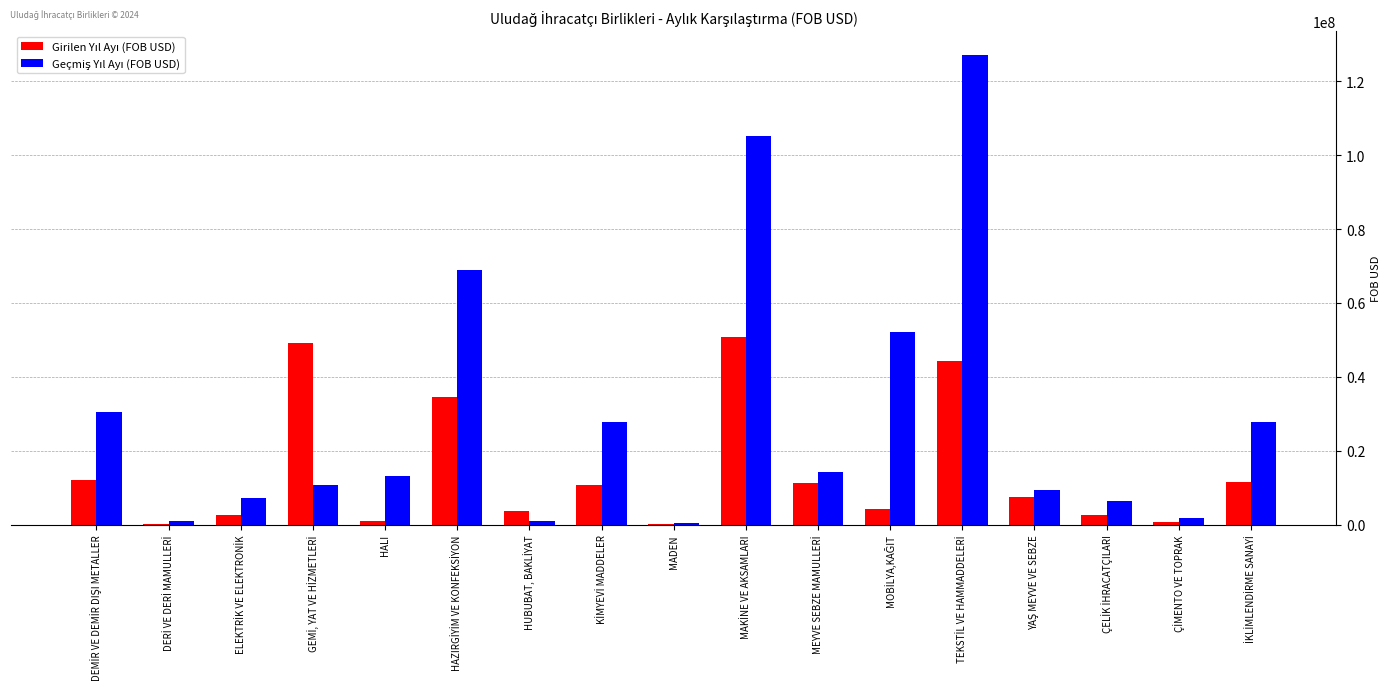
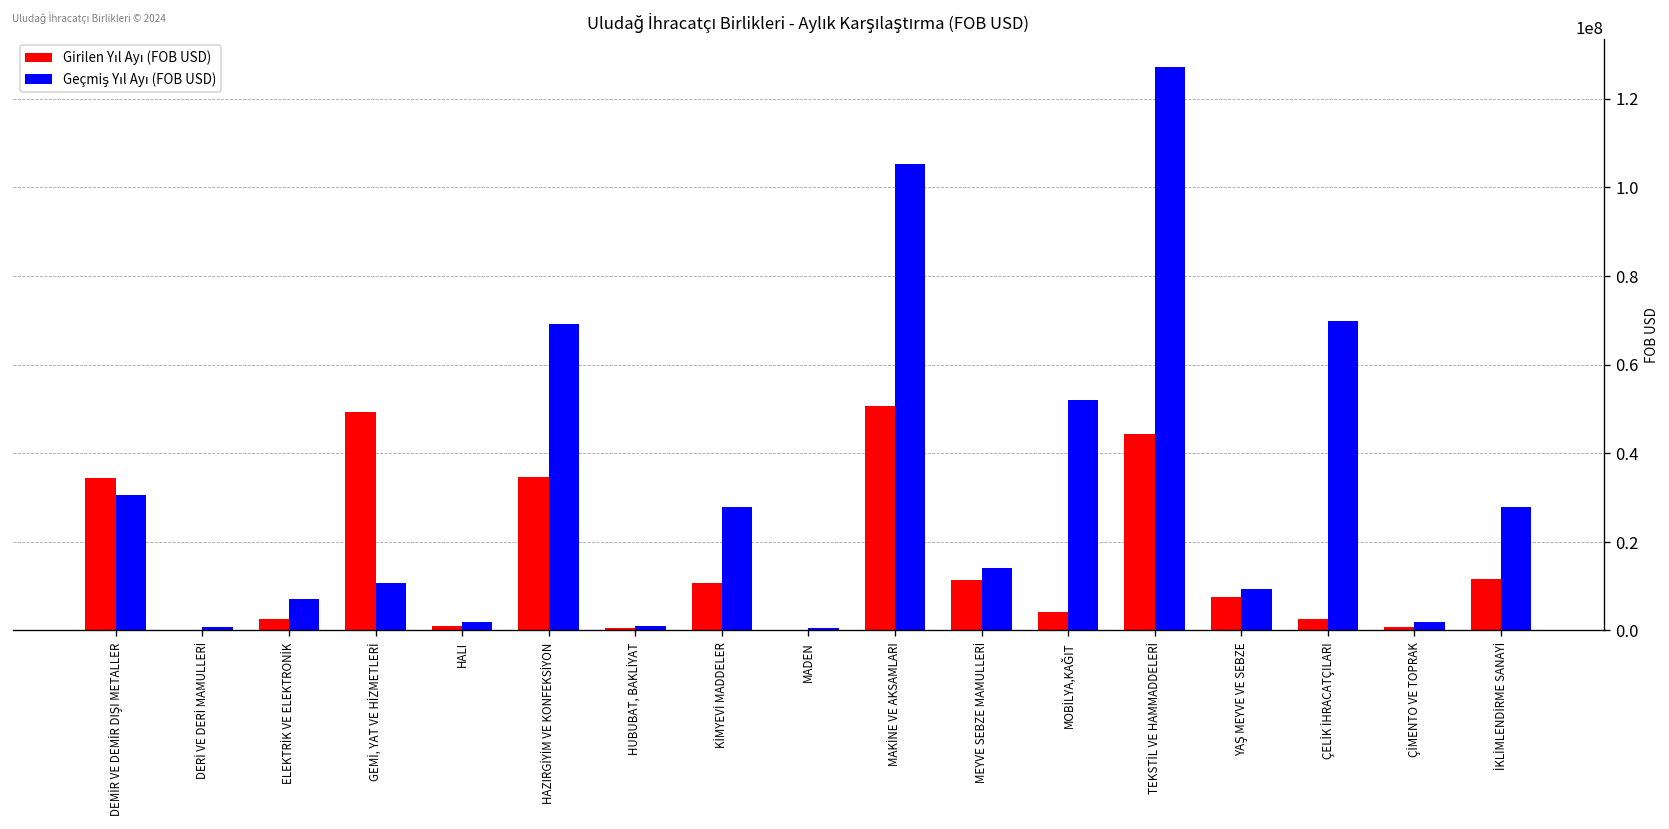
  {
    "Girilen Yıl Ayı (FOB USD)": {
-     "DEMİR VE DEMİR DIŞI METALLER": 12000000,
+     "DEMİR VE DEMİR DIŞI METALLER": 34000000,
      "ELEKTRİK VE ELEKTRONİK": 3000000,
      "GEMİ, YAT VE HİZMETLERİ": 49000000,
      "HALI": 1000000,
      "HAZIRGİYİM VE KONFEKSİYON": 35000000,
-     "HUBUBAT, BAKLİYAT": 4000000,
+     "HUBUBAT, BAKLİYAT": 1000000,
      "KİMYEVİ MADDELER": 11000000,
      "MAKİNE VE AKSAMLARI": 51000000,
      "MEYVE SEBZE MAMULLERİ": 11000000,
      "MOBİLYA,KAĞIT": 4000000,
      "TEKSTİL VE HAMMADDELERİ": 44000000,
      "YAŞ MEYVE VE SEBZE": 8000000,
      "ÇELİK İHRACATÇILARI": 3000000,
      "İKLİMLENDİRME SANAYİ": 12000000
    },
    "Geçmiş Yıl Ayı (FOB USD)": {
      "DEMİR VE DEMİR DIŞI METALLER": 30000000,
      "DERİ VE DERİ MAMULLERİ": 1000000,
      "ELEKTRİK VE ELEKTRONİK": 7000000,
      "GEMİ, YAT VE HİZMETLERİ": 11000000,
-     "HALI": 13000000,
+     "HALI": 2000000,
      "HAZIRGİYİM VE KONFEKSİYON": 69000000,
      "HUBUBAT, BAKLİYAT": 1000000,
      "KİMYEVİ MADDELER": 28000000,
      "MAKİNE VE AKSAMLARI": 105000000,
      "MEYVE SEBZE MAMULLERİ": 14000000,
      "MOBİLYA,KAĞIT": 52000000,
      "TEKSTİL VE HAMMADDELERİ": 127000000,
      "YAŞ MEYVE VE SEBZE": 9000000,
-     "ÇELİK İHRACATÇILARI": 6000000,
+     "ÇELİK İHRACATÇILARI": 70000000,
      "ÇİMENTO VE TOPRAK": 2000000,
      "İKLİMLENDİRME SANAYİ": 28000000
    }
  }
